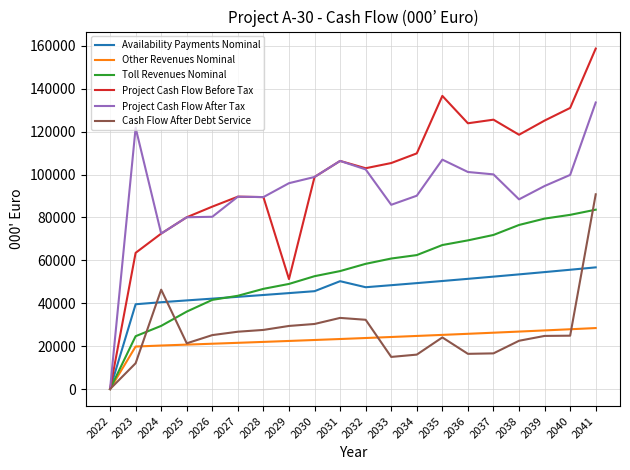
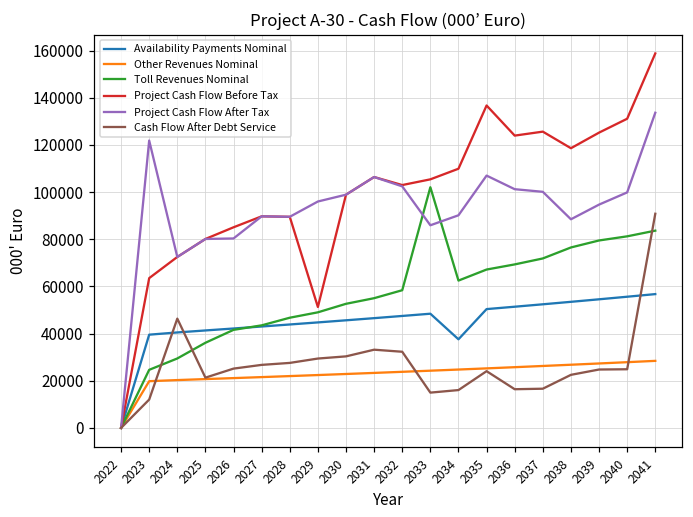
  {
    "Availability Payments Nominal": {
      "2023": 40000,
      "2024": 40000,
      "2025": 41000,
      "2028": 44000,
      "2029": 45000,
      "2030": 46000,
-     "2031": 50000,
+     "2031": 47000,
      "2032": 47000,
      "2033": 48000,
-     "2034": 49000,
+     "2034": 38000,
      "2035": 50000,
      "2036": 51000,
      "2037": 52000,
      "2038": 53000,
      "2039": 55000,
      "2040": 56000,
      "2041": 57000
    },
    "Other Revenues Nominal": {
      "2023": 20000,
      "2024": 20000,
      "2026": 21000,
      "2027": 22000,
      "2028": 22000,
      "2029": 22000,
      "2030": 23000,
      "2031": 23000,
      "2032": 24000,
      "2033": 24000,
      "2034": 25000,
      "2036": 26000,
      "2037": 26000,
      "2038": 27000,
      "2039": 27000,
      "2040": 28000,
      "2041": 28000
    },
    "Toll Revenues Nominal": {
      "2023": 25000,
      "2024": 29000,
      "2025": 36000,
      "2028": 47000,
      "2029": 49000,
      "2030": 53000,
      "2031": 55000,
      "2032": 58000,
-     "2033": 61000,
+     "2033": 102000,
      "2034": 62000,
      "2035": 67000,
      "2036": 69000,
      "2037": 72000,
      "2038": 77000,
      "2039": 79000,
      "2040": 81000,
      "2041": 84000
    },
    "Project Cash Flow Before Tax": {
      "2023": 64000,
      "2026": 85000,
      "2029": 51000,
      "2033": 105000,
      "2034": 110000,
      "2035": 137000,
      "2036": 124000,
      "2037": 126000,
      "2038": 119000,
      "2039": 125000,
      "2040": 131000,
      "2041": 159000
    },
    "Project Cash Flow After Tax": {
      "2026": 80000,
      "2029": 96000,
      "2033": 86000,
      "2034": 90000,
      "2035": 107000,
      "2036": 101000,
      "2037": 100000,
      "2038": 88000,
      "2039": 95000,
      "2040": 100000,
      "2041": 134000
    },
    "Cash Flow After Debt Service": {
      "2023": 12000,
      "2024": 46000,
      "2026": 25000,
      "2027": 27000,
      "2028": 28000,
      "2029": 29000,
      "2030": 30000,
      "2031": 33000,
      "2032": 32000,
      "2033": 15000,
      "2034": 16000,
      "2036": 16000,
      "2037": 17000,
      "2038": 23000,
      "2039": 25000,
      "2040": 25000,
      "2041": 91000
    }
  }
